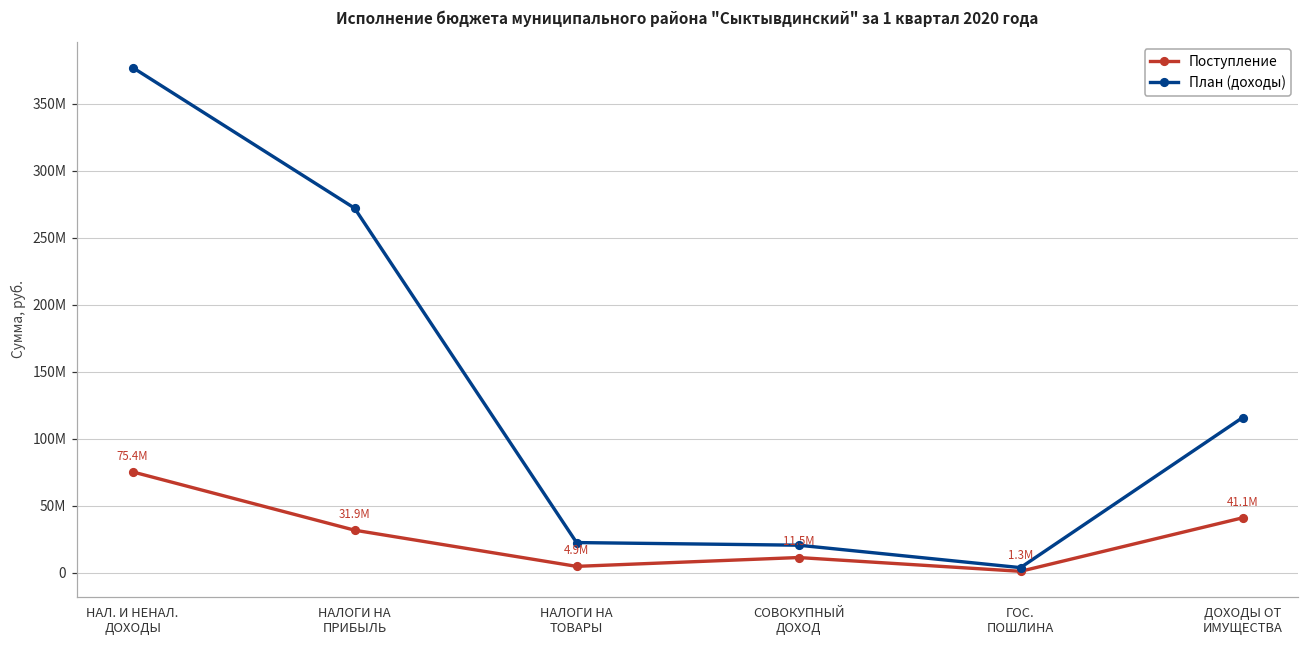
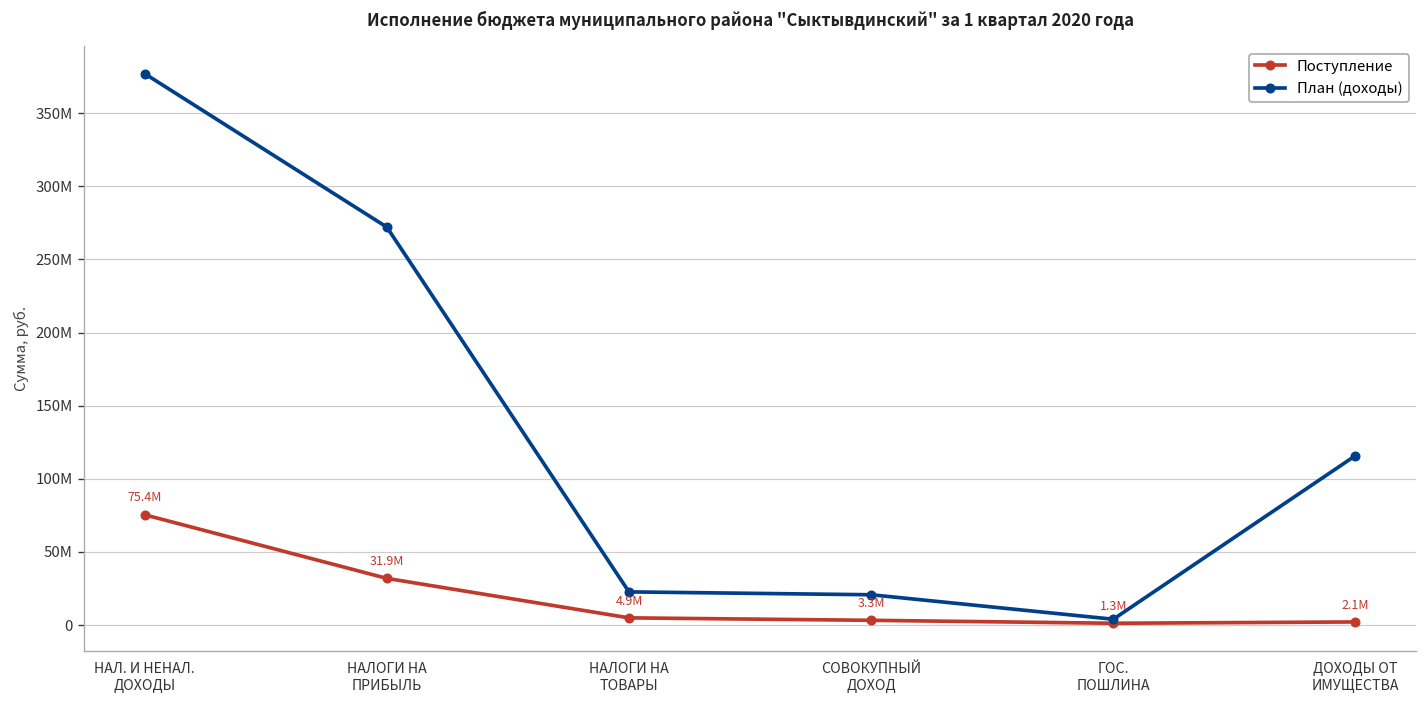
  {
    "Поступление": {
      "НАЛ. И НЕНАЛ. ДОХОДЫ": "75.4M",
      "НАЛОГИ НА ПРИБЫЛЬ": "31.9M",
      "НАЛОГИ НА ТОВАРЫ": "4.9M",
-     "СОВОКУПНЫЙ ДОХОД": "11.5M",
+     "СОВОКУПНЫЙ ДОХОД": "3.3M",
      "ГОС. ПОШЛИНА": "1.3M",
-     "ДОХОДЫ ОТ ИМУЩЕСТВА": "41.1M"
+     "ДОХОДЫ ОТ ИМУЩЕСТВА": "2.1M"
    },
    "План (доходы)": {
      "НАЛ. И НЕНАЛ. ДОХОДЫ": "377000000",
      "НАЛОГИ НА ПРИБЫЛЬ": "272000000",
      "ДОХОДЫ ОТ ИМУЩЕСТВА": "116000000"
    }
  }
